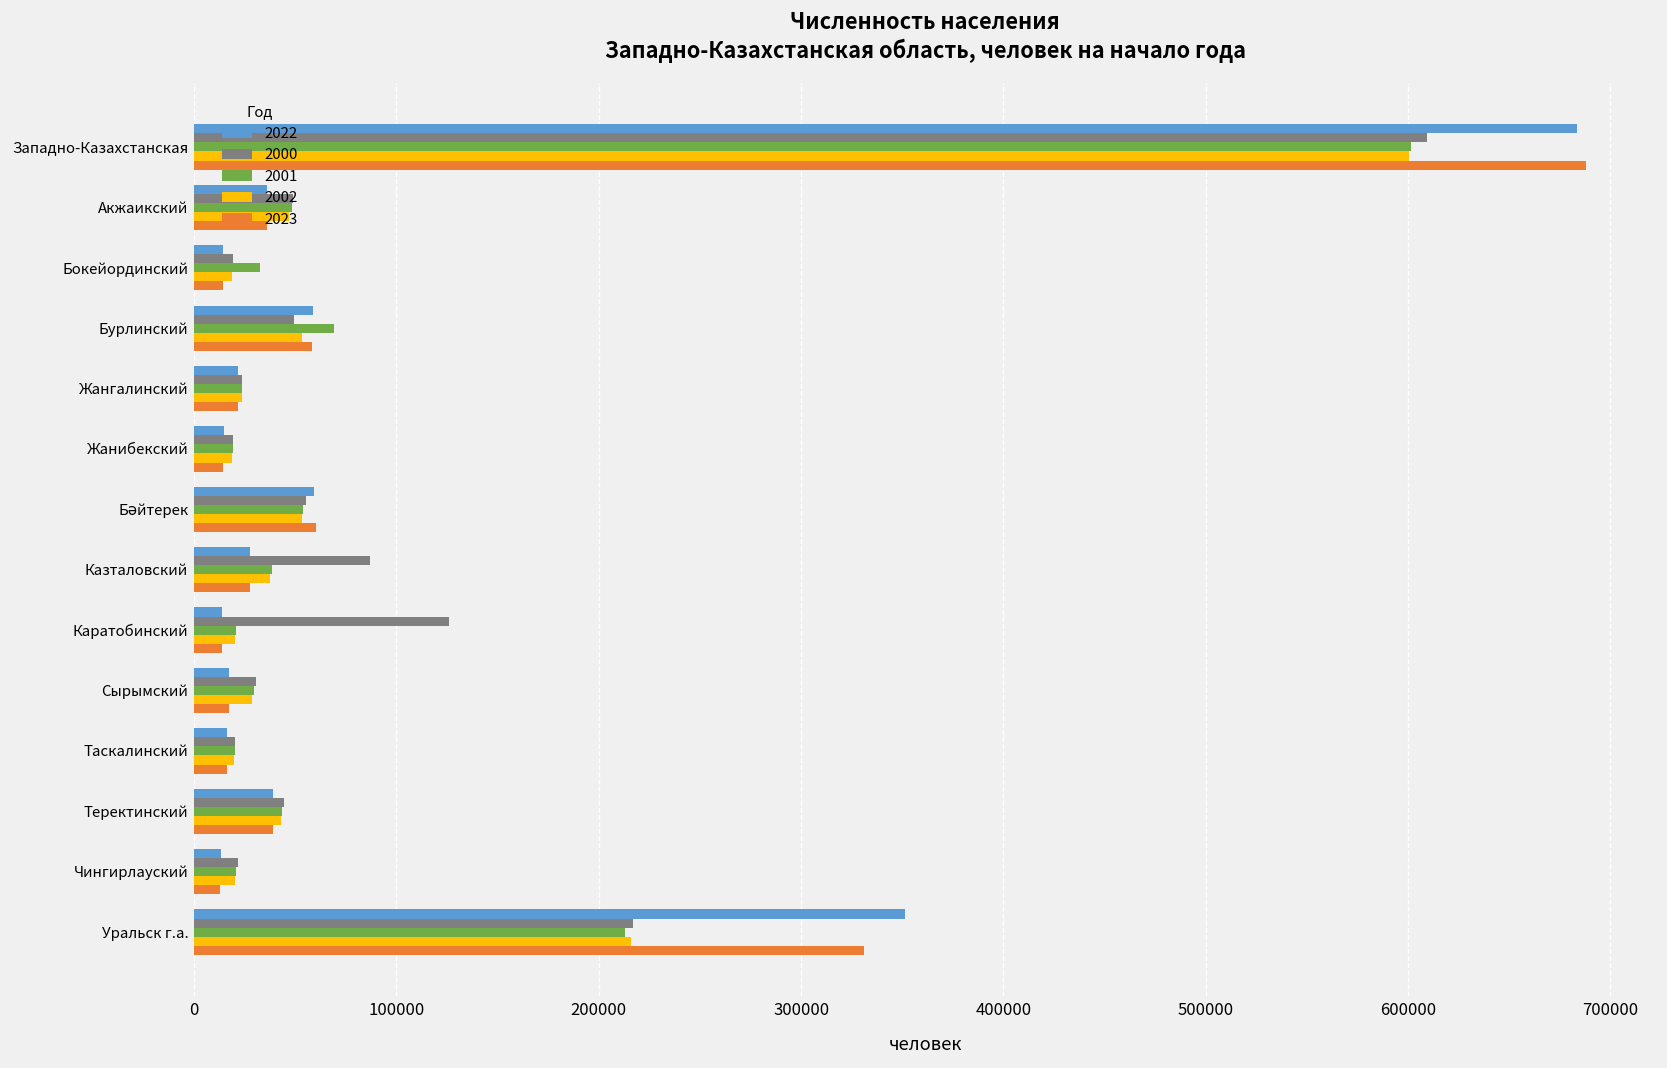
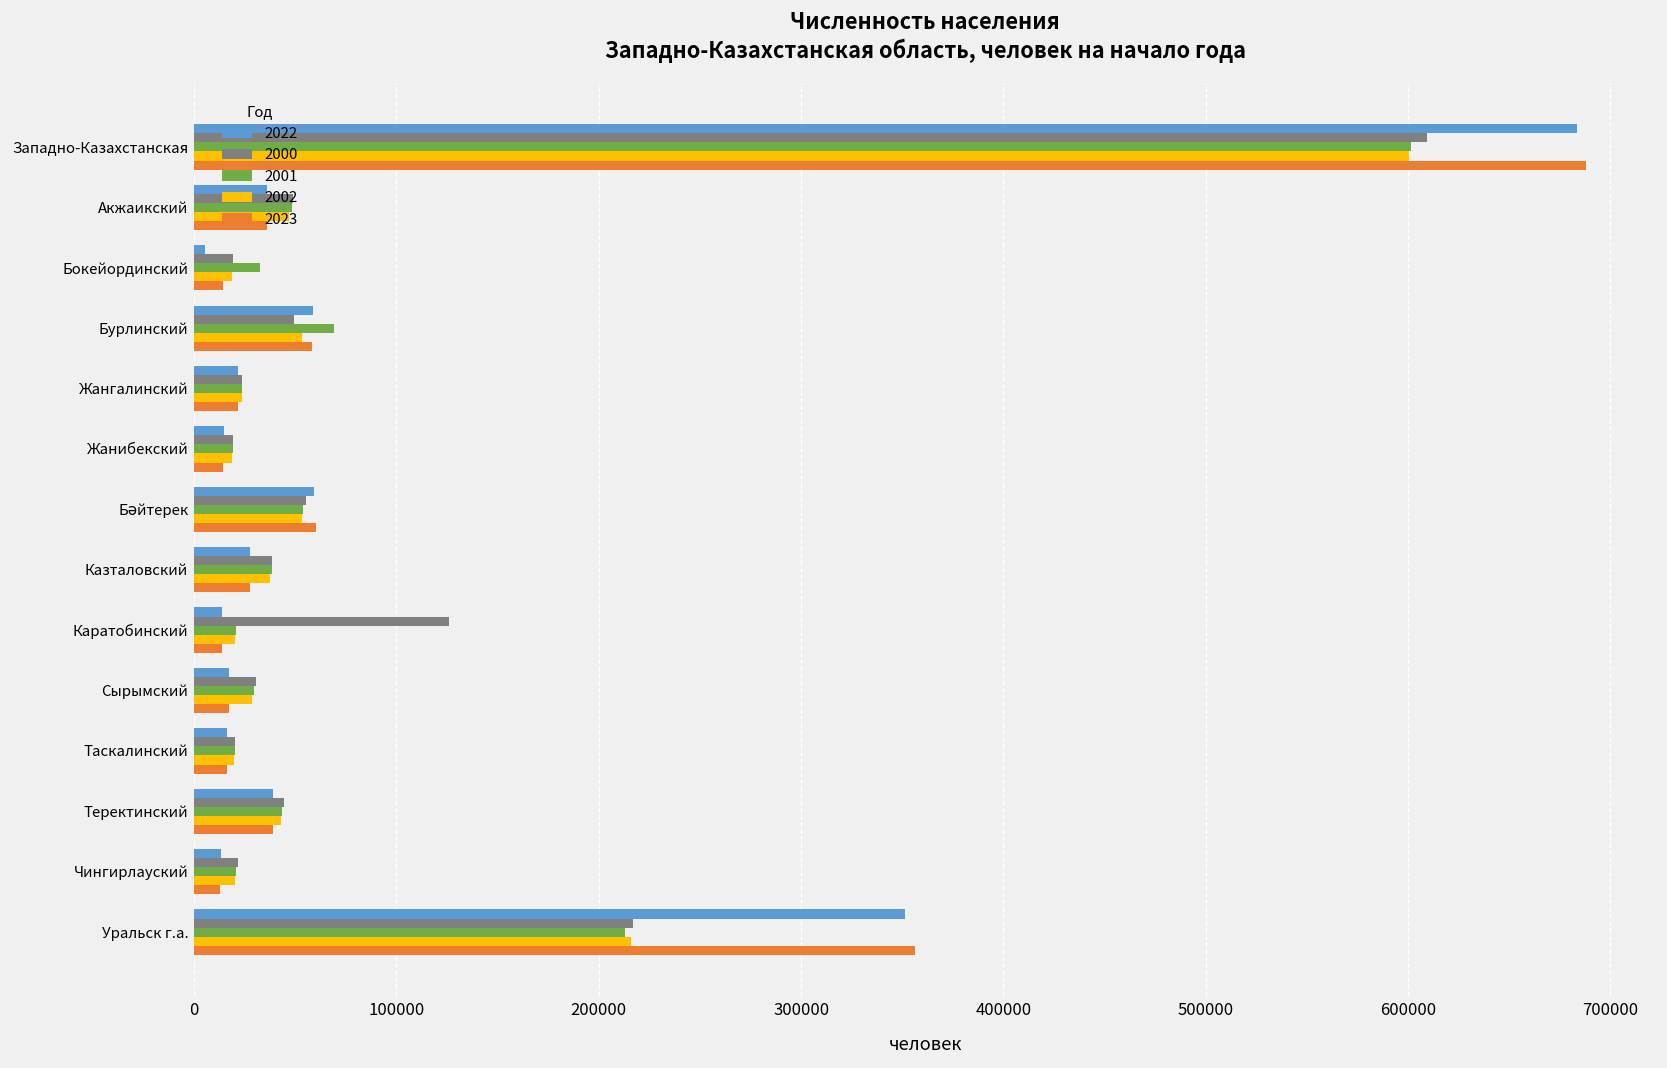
  {
    "2022": {
      "Западно-Казахстанская": 683000,
      "Акжаикский": 36000,
-     "Бокейординский": 14000,
+     "Бокейординский": 6000,
      "Бурлинский": 59000,
      "Жангалинский": 22000,
      "Жанибекский": 15000,
      "Бәйтерек": 59000,
      "Казталовский": 27000,
      "Каратобинский": 14000,
      "Сырымский": 17000,
      "Таскалинский": 16000,
      "Теректинский": 39000,
      "Чингирлауский": 13000,
      "Уральск г.а.": 352000
    },
    "2000": {
      "Западно-Казахстанская": 609000,
      "Акжаикский": 49000,
      "Бокейординский": 19000,
      "Бурлинский": 50000,
      "Жангалинский": 24000,
      "Жанибекский": 19000,
      "Бәйтерек": 55000,
-     "Казталовский": 87000,
+     "Казталовский": 39000,
      "Каратобинский": 126000,
      "Сырымский": 30000,
      "Таскалинский": 20000,
      "Теректинский": 44000,
      "Чингирлауский": 22000,
      "Уральск г.а.": 217000
    },
    "2001": {
      "Западно-Казахстанская": 602000,
      "Акжаикский": 48000,
      "Бокейординский": 33000,
      "Бурлинский": 69000,
      "Жангалинский": 24000,
      "Жанибекский": 19000,
      "Бәйтерек": 54000,
      "Казталовский": 38000,
      "Каратобинский": 21000,
      "Сырымский": 30000,
      "Таскалинский": 20000,
      "Теректинский": 44000,
      "Чингирлауский": 21000,
      "Уральск г.а.": 213000
    },
    "2002": {
      "Западно-Казахстанская": 600000,
      "Акжаикский": 47000,
      "Бокейординский": 19000,
      "Бурлинский": 53000,
      "Жангалинский": 24000,
      "Жанибекский": 19000,
      "Бәйтерек": 54000,
      "Казталовский": 38000,
      "Каратобинский": 20000,
      "Сырымский": 28000,
      "Таскалинский": 20000,
      "Теректинский": 43000,
      "Чингирлауский": 20000,
      "Уральск г.а.": 216000
    },
    "2023": {
      "Западно-Казахстанская": 688000,
      "Акжаикский": 36000,
      "Бокейординский": 14000,
      "Бурлинский": 58000,
      "Жангалинский": 22000,
      "Жанибекский": 15000,
      "Бәйтерек": 60000,
      "Казталовский": 27000,
      "Каратобинский": 14000,
      "Сырымский": 17000,
      "Таскалинский": 16000,
      "Теректинский": 39000,
      "Чингирлауский": 13000,
-     "Уральск г.а.": 331000
+     "Уральск г.а.": 357000
    }
  }
